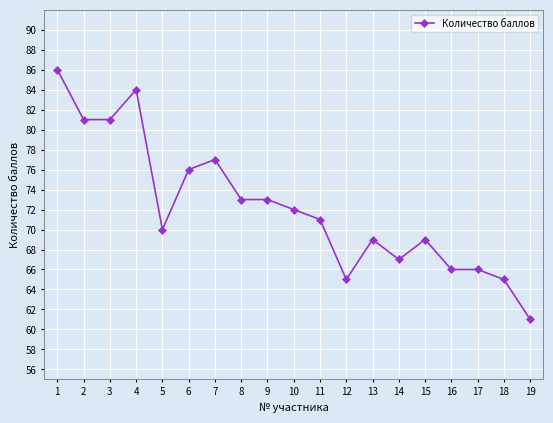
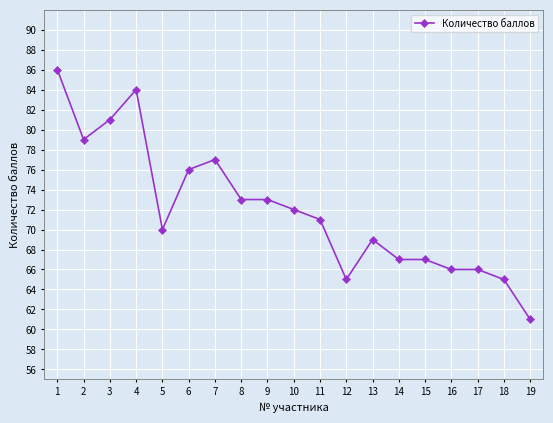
  {
    "1": 86,
-   "2": 81,
+   "2": 79,
    "3": 81,
    "4": 84,
    "5": 70,
    "6": 76,
    "7": 77,
    "8": 73,
    "9": 73,
    "10": 72,
    "11": 71,
    "12": 65,
    "13": 69,
    "14": 67,
-   "15": 69,
+   "15": 67,
    "16": 66,
    "17": 66,
    "18": 65,
    "19": 61
  }
